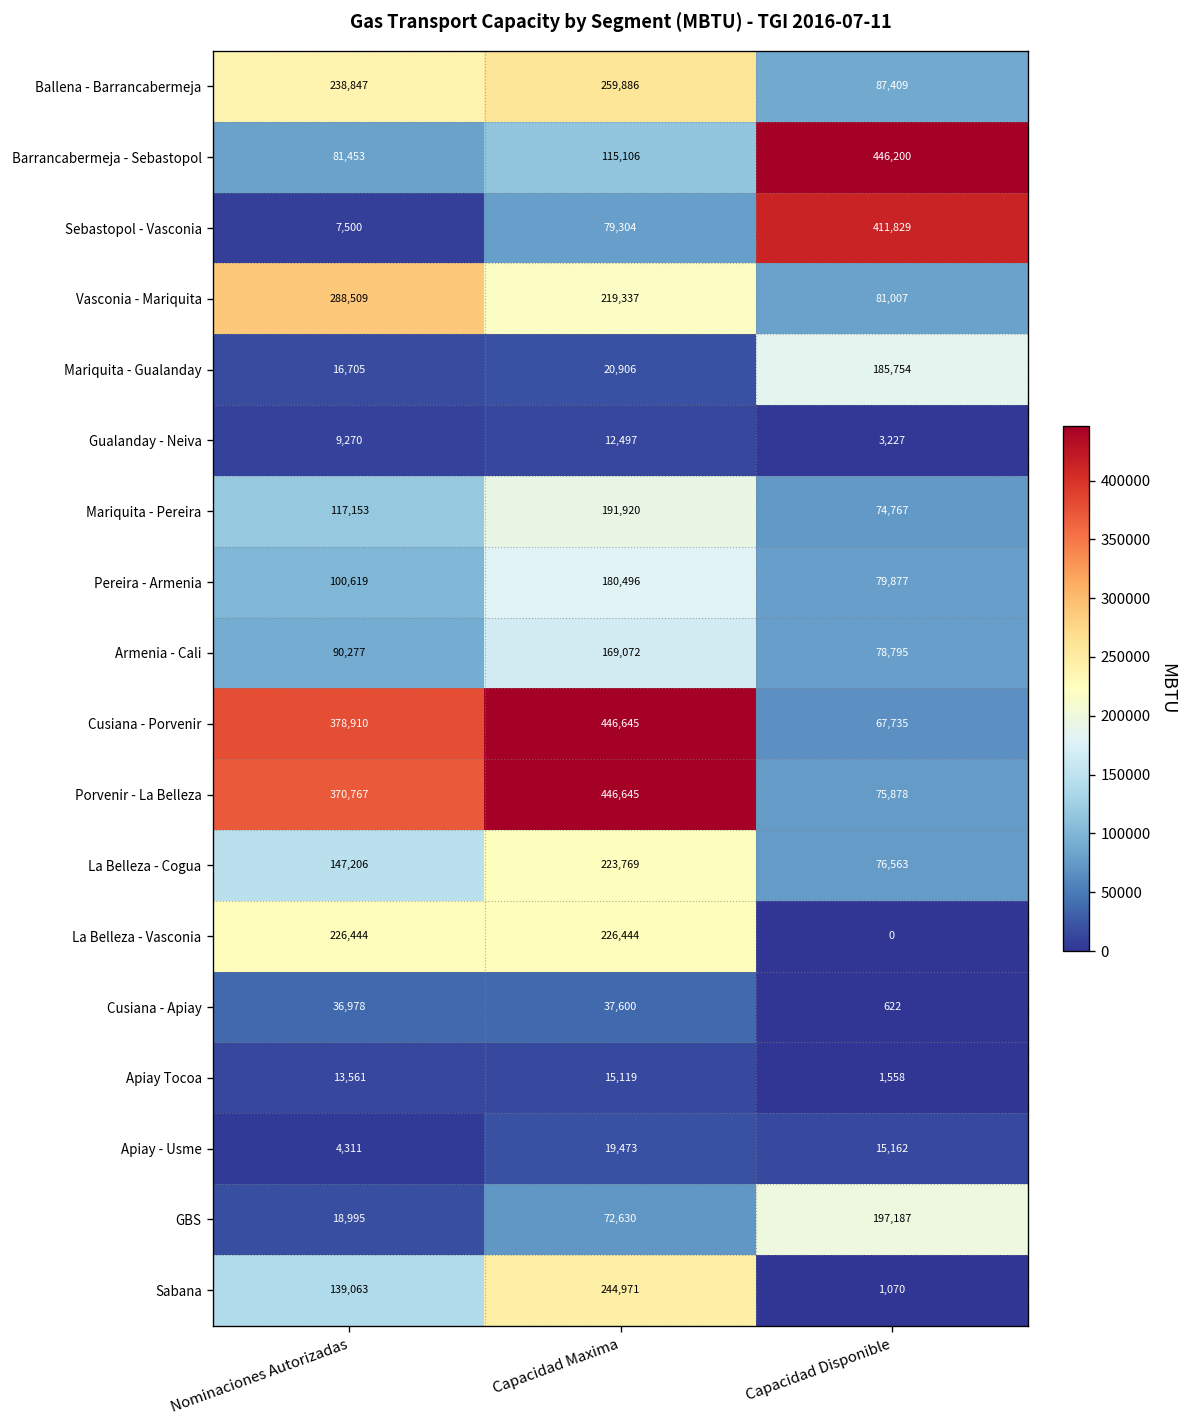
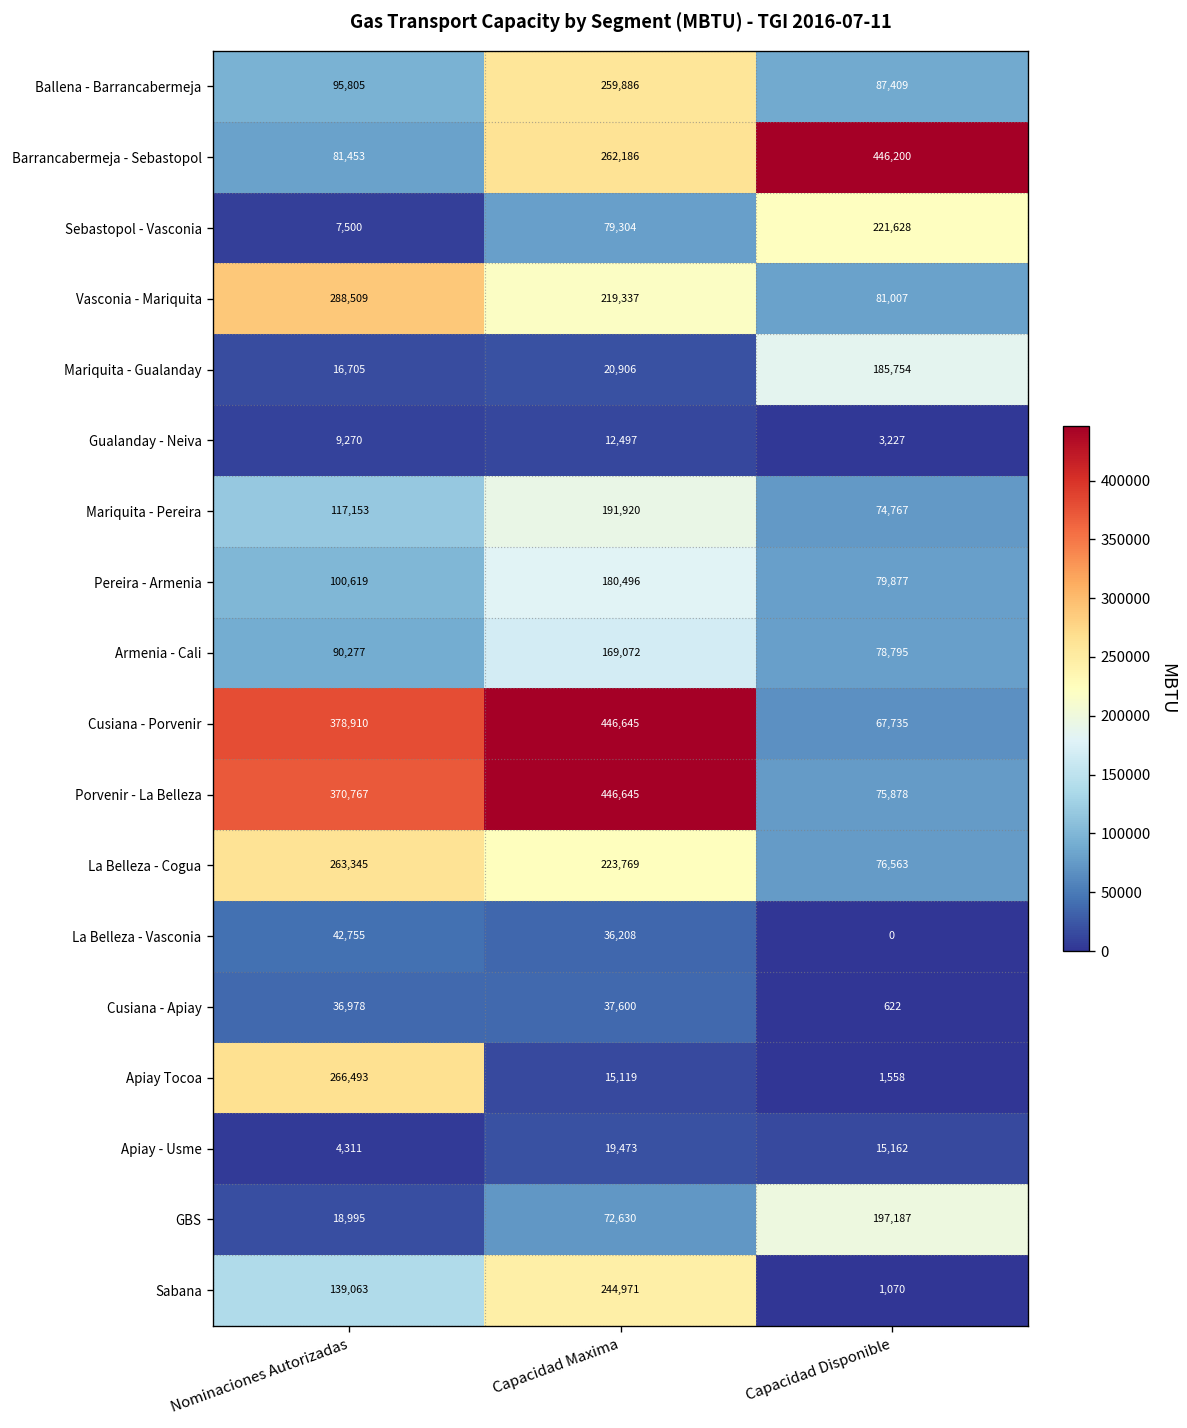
  {
    "Ballena - Barrancabermeja": {
-     "Nominaciones Autorizadas": "238,847",
+     "Nominaciones Autorizadas": "95,805",
      "Capacidad Maxima": "259,886",
      "Capacidad Disponible": "87,409"
    },
    "Barrancabermeja - Sebastopol": {
      "Nominaciones Autorizadas": "81,453",
-     "Capacidad Maxima": "115,106",
+     "Capacidad Maxima": "262,186",
      "Capacidad Disponible": "446,200"
    },
    "Sebastopol - Vasconia": {
      "Nominaciones Autorizadas": "7,500",
      "Capacidad Maxima": "79,304",
-     "Capacidad Disponible": "411,829"
+     "Capacidad Disponible": "221,628"
    },
    "Vasconia - Mariquita": {
      "Nominaciones Autorizadas": "288,509",
      "Capacidad Maxima": "219,337",
      "Capacidad Disponible": "81,007"
    },
    "Mariquita - Gualanday": {
      "Nominaciones Autorizadas": "16,705",
      "Capacidad Maxima": "20,906",
      "Capacidad Disponible": "185,754"
    },
    "Gualanday - Neiva": {
      "Nominaciones Autorizadas": "9,270",
      "Capacidad Maxima": "12,497",
      "Capacidad Disponible": "3,227"
    },
    "Mariquita - Pereira": {
      "Nominaciones Autorizadas": "117,153",
      "Capacidad Maxima": "191,920",
      "Capacidad Disponible": "74,767"
    },
    "Pereira - Armenia": {
      "Nominaciones Autorizadas": "100,619",
      "Capacidad Maxima": "180,496",
      "Capacidad Disponible": "79,877"
    },
    "Armenia - Cali": {
      "Nominaciones Autorizadas": "90,277",
      "Capacidad Maxima": "169,072",
      "Capacidad Disponible": "78,795"
    },
    "Cusiana - Porvenir": {
      "Nominaciones Autorizadas": "378,910",
      "Capacidad Maxima": "446,645",
      "Capacidad Disponible": "67,735"
    },
    "Porvenir - La Belleza": {
      "Nominaciones Autorizadas": "370,767",
      "Capacidad Maxima": "446,645",
      "Capacidad Disponible": "75,878"
    },
    "La Belleza - Cogua": {
-     "Nominaciones Autorizadas": "147,206",
+     "Nominaciones Autorizadas": "263,345",
      "Capacidad Maxima": "223,769",
      "Capacidad Disponible": "76,563"
    },
    "La Belleza - Vasconia": {
-     "Nominaciones Autorizadas": "226,444",
-     "Capacidad Maxima": "226,444",
+     "Nominaciones Autorizadas": "42,755",
+     "Capacidad Maxima": "36,208",
      "Capacidad Disponible": "0"
    },
    "Cusiana - Apiay": {
      "Nominaciones Autorizadas": "36,978",
      "Capacidad Maxima": "37,600",
      "Capacidad Disponible": "622"
    },
    "Apiay Tocoa": {
-     "Nominaciones Autorizadas": "13,561",
+     "Nominaciones Autorizadas": "266,493",
      "Capacidad Maxima": "15,119",
      "Capacidad Disponible": "1,558"
    },
    "Apiay - Usme": {
      "Nominaciones Autorizadas": "4,311",
      "Capacidad Maxima": "19,473",
      "Capacidad Disponible": "15,162"
    },
    "GBS": {
      "Nominaciones Autorizadas": "18,995",
      "Capacidad Maxima": "72,630",
      "Capacidad Disponible": "197,187"
    },
    "Sabana": {
      "Nominaciones Autorizadas": "139,063",
      "Capacidad Maxima": "244,971",
      "Capacidad Disponible": "1,070"
    }
  }
